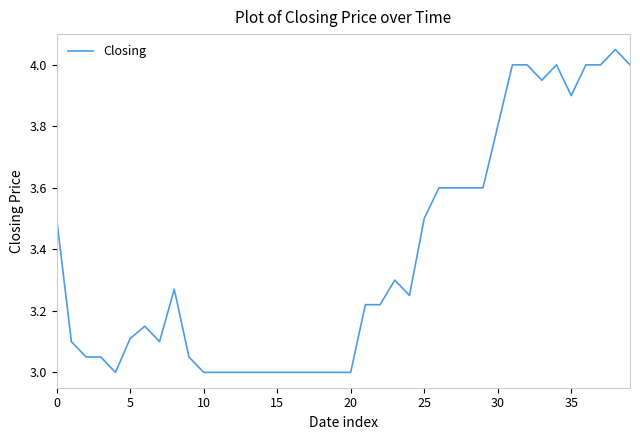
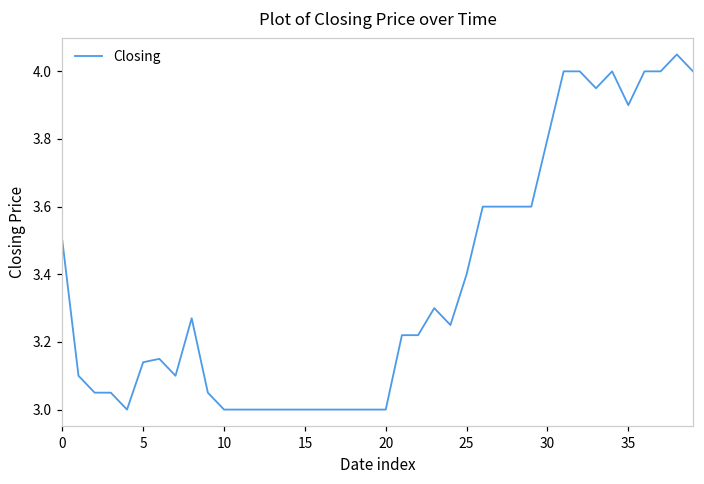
  {
    "0": 3.50,
-   "5": 3.11,
+   "5": 3.14,
    "10": 3.00,
    "15": 3.00,
    "20": 3.00,
-   "25": 3.5,
+   "25": 3.4,
    "30": 3.80,
    "35": 3.90
  }
